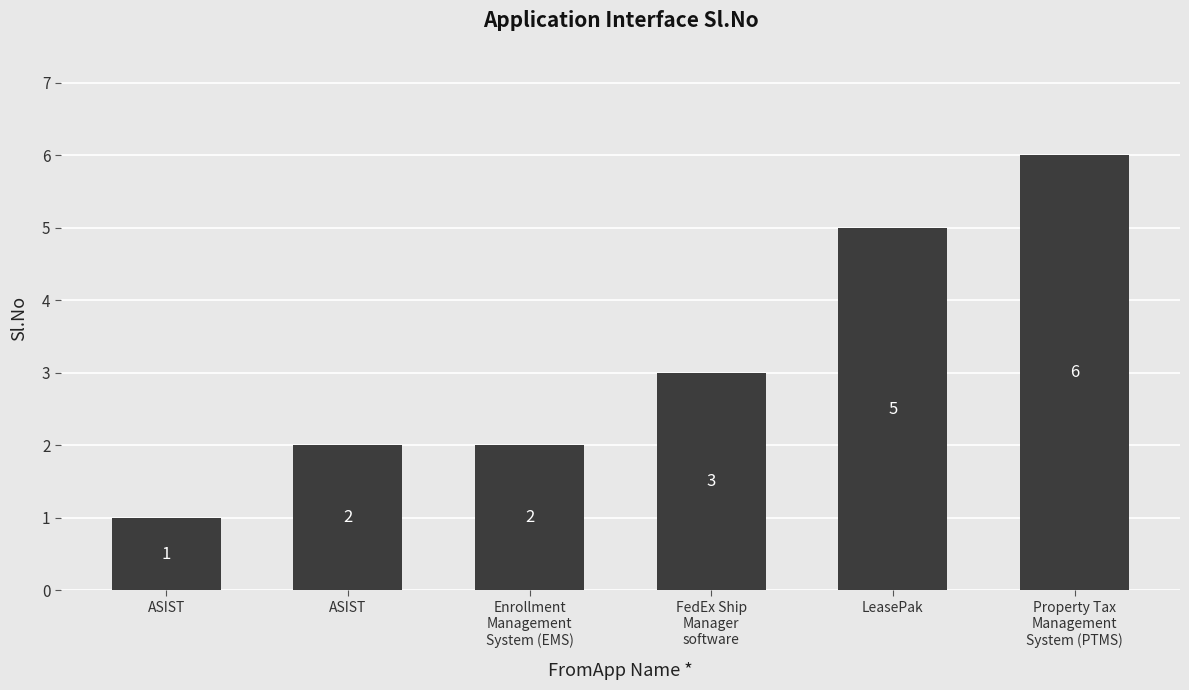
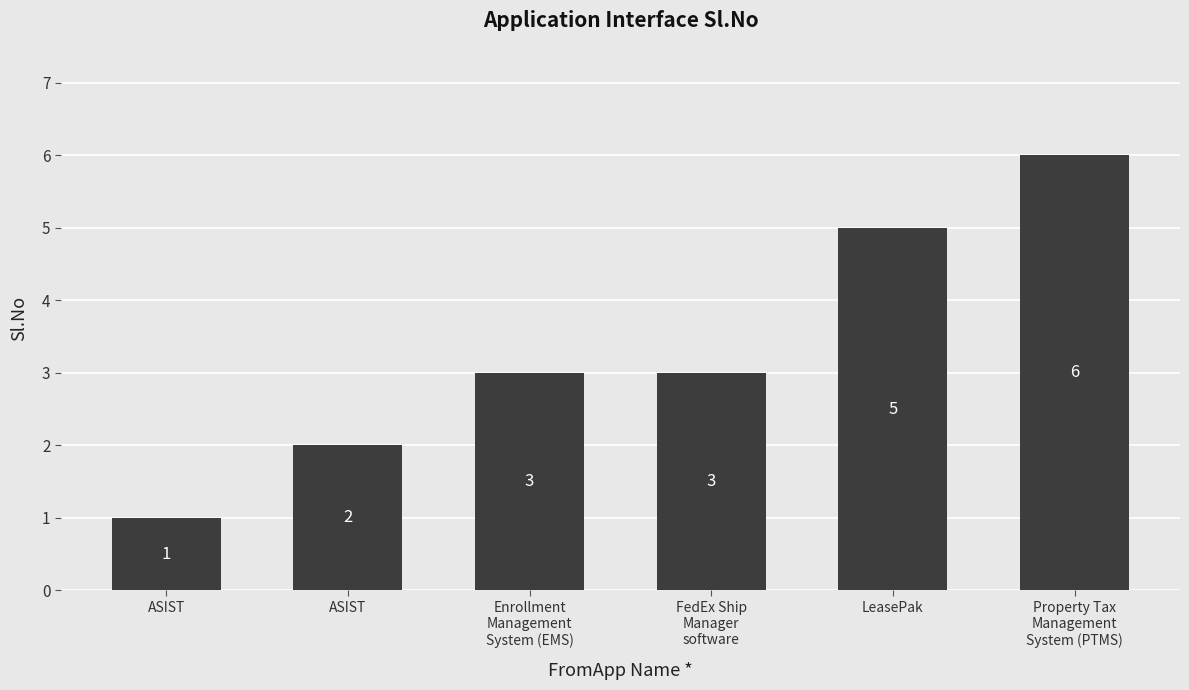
  {
-   "Enrollment Management System (EMS)": 2,
+   "Enrollment Management System (EMS)": 3,
    "FedEx Ship Manager software": 3,
    "LeasePak": 5,
    "Property Tax Management System (PTMS)": 6
  }
